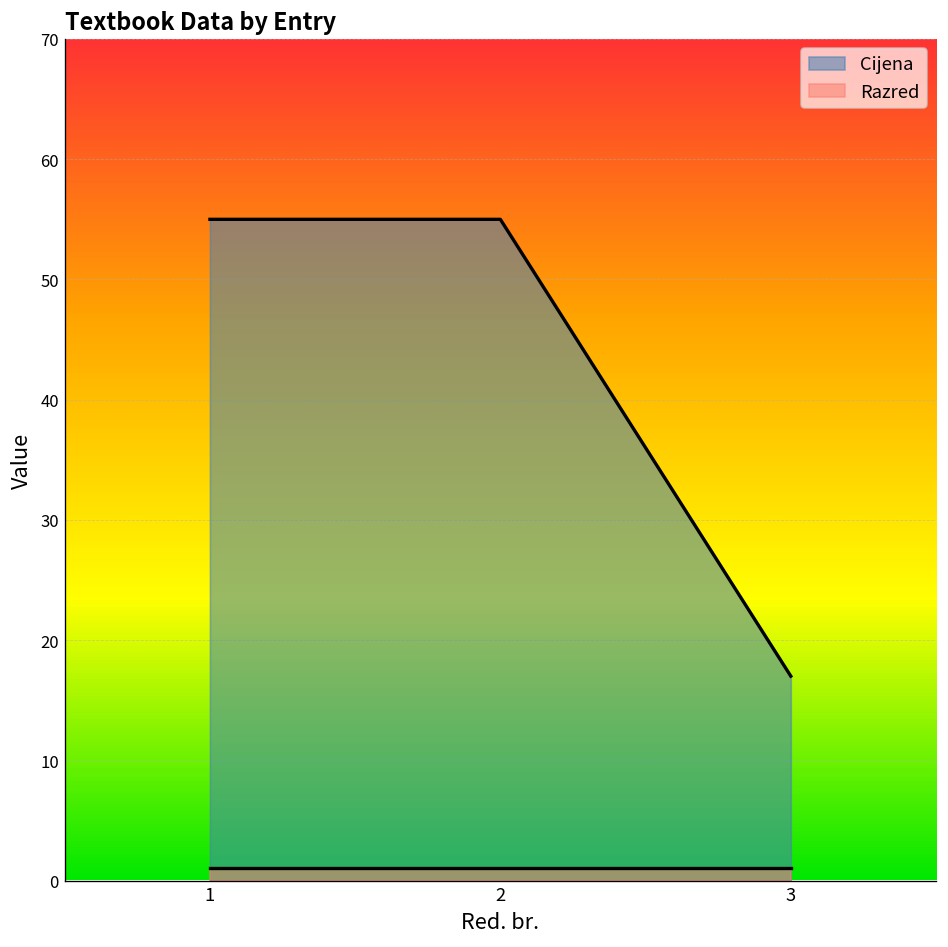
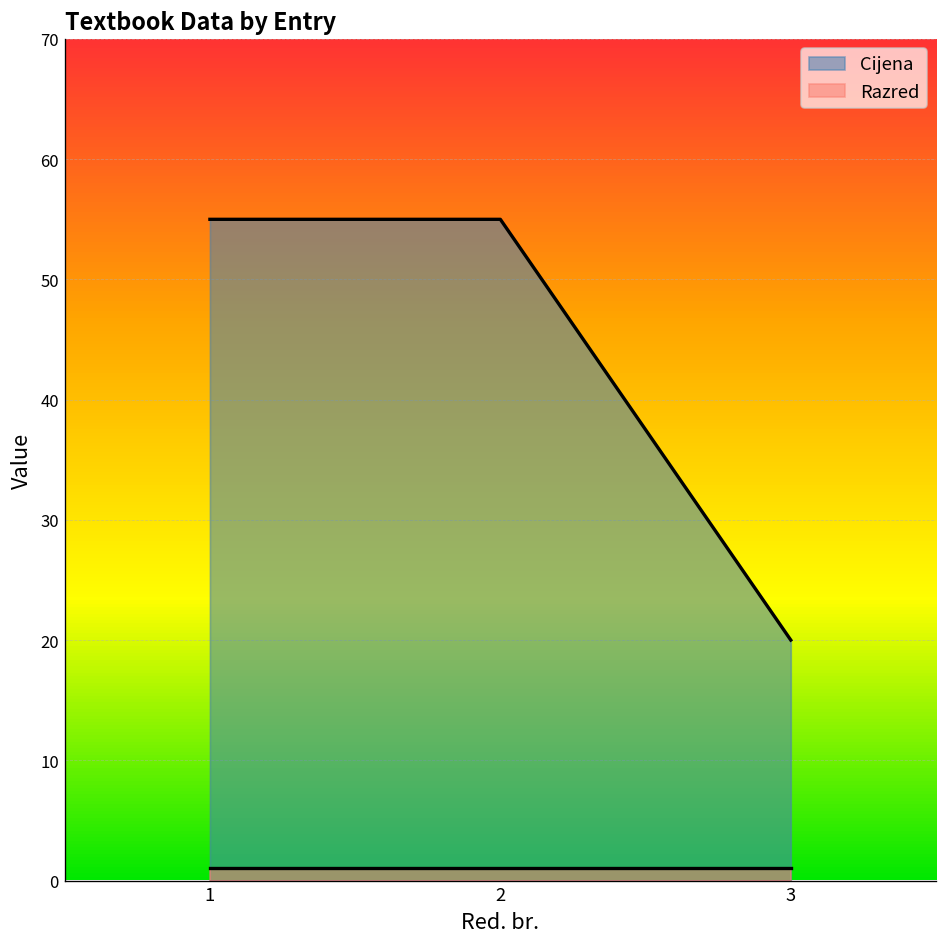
  {
    "Cijena": {
      "1": 55,
      "2": 55,
-     "3": 17
+     "3": 20
    },
    "Razred": {
      "1": 1,
      "2": 1,
      "3": 1
    }
  }
